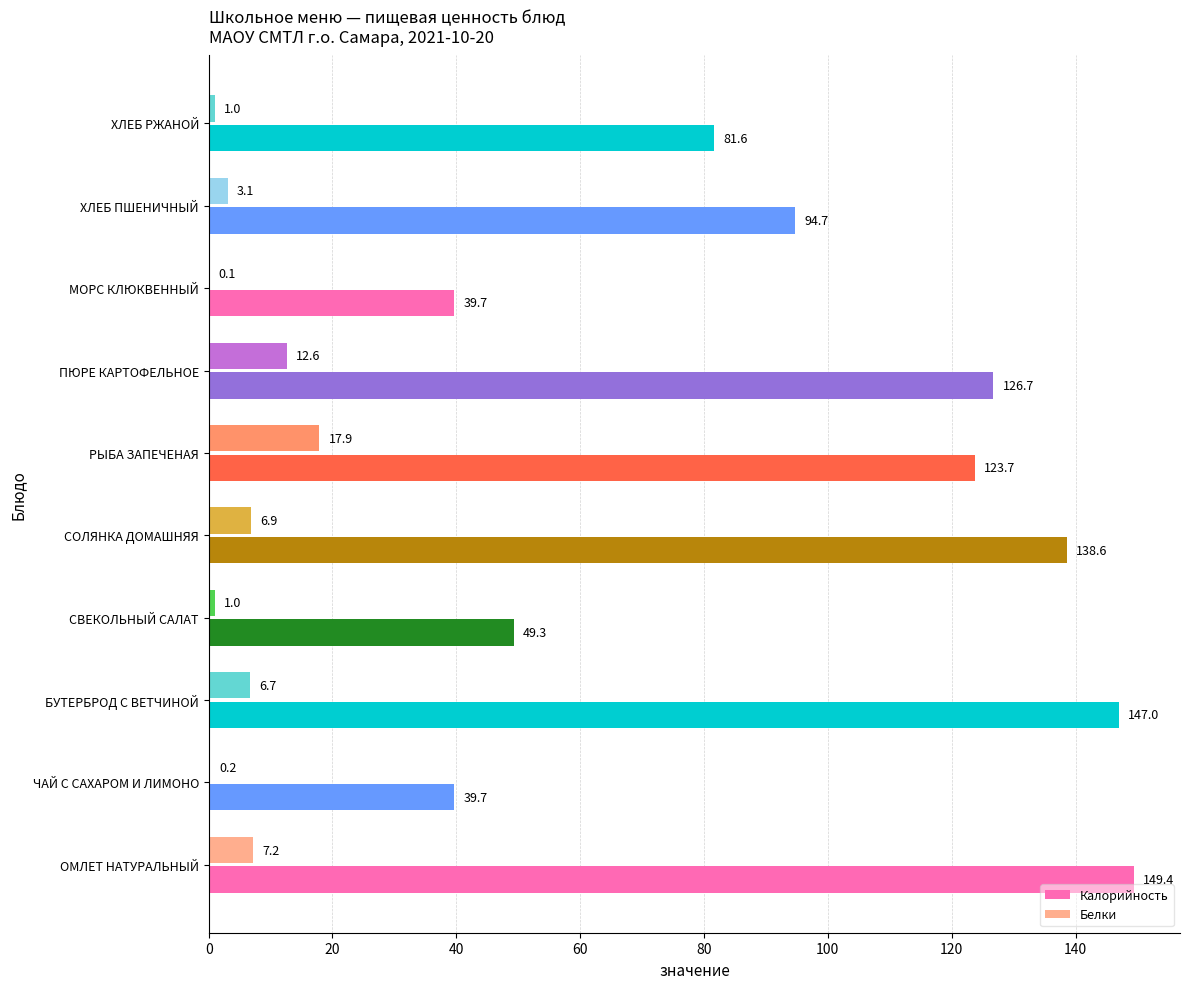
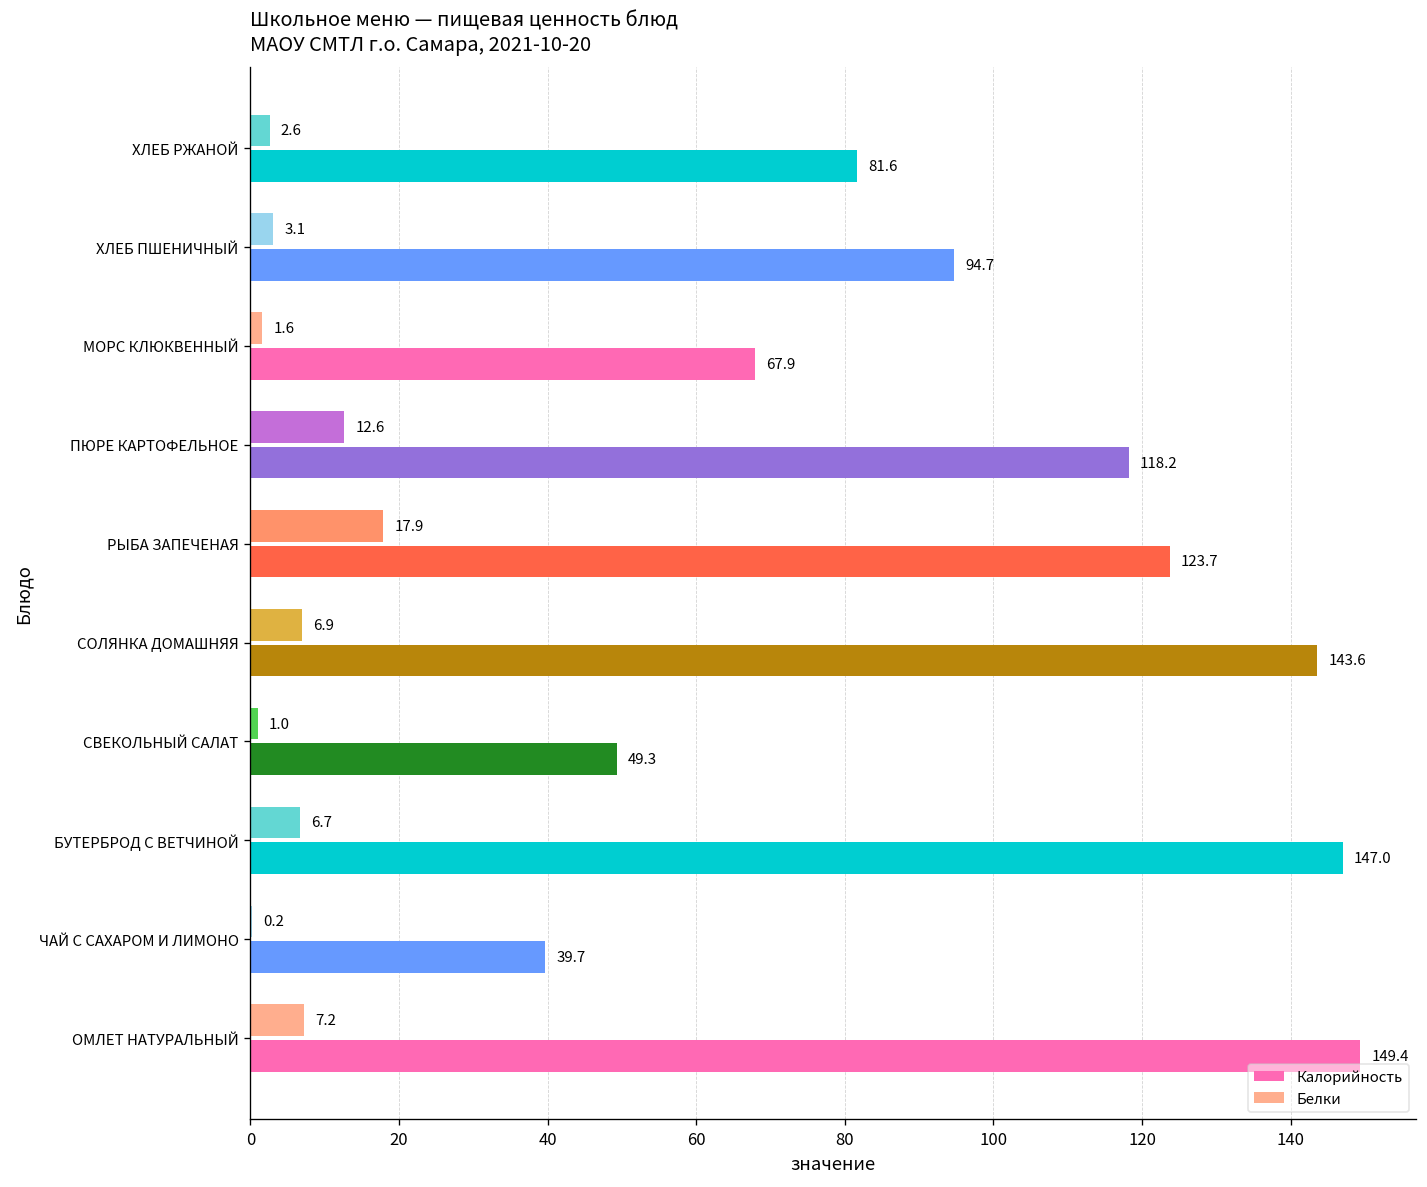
  {
    "Калорийность": {
      "ХЛЕБ РЖАНОЙ": 81.6,
      "ХЛЕБ ПШЕНИЧНЫЙ": 94.7,
-     "МОРС КЛЮКВЕННЫЙ": 39.7,
-     "ПЮРЕ КАРТОФЕЛЬНОЕ": 126.7,
+     "МОРС КЛЮКВЕННЫЙ": 67.9,
+     "ПЮРЕ КАРТОФЕЛЬНОЕ": 118.2,
      "РЫБА ЗАПЕЧЕНАЯ": 123.7,
-     "СОЛЯНКА ДОМАШНЯЯ": 138.6,
+     "СОЛЯНКА ДОМАШНЯЯ": 143.6,
      "СВЕКОЛЬНЫЙ САЛАТ": 49.3,
      "БУТЕРБРОД С ВЕТЧИНОЙ": 147.0,
      "ЧАЙ С САХАРОМ И ЛИМОНО": 39.7
    },
    "Белки": {
-     "ХЛЕБ РЖАНОЙ": 1.0,
+     "ХЛЕБ РЖАНОЙ": 2.6,
      "ХЛЕБ ПШЕНИЧНЫЙ": 3.1,
-     "МОРС КЛЮКВЕННЫЙ": 0.1,
+     "МОРС КЛЮКВЕННЫЙ": 1.6,
      "ПЮРЕ КАРТОФЕЛЬНОЕ": 12.6,
      "РЫБА ЗАПЕЧЕНАЯ": 17.9,
      "СОЛЯНКА ДОМАШНЯЯ": 6.9,
      "СВЕКОЛЬНЫЙ САЛАТ": 1.0,
      "БУТЕРБРОД С ВЕТЧИНОЙ": 6.7,
      "ЧАЙ С САХАРОМ И ЛИМОНО": 0.2,
      "ОМЛЕТ НАТУРАЛЬНЫЙ": 7.2
    }
  }
